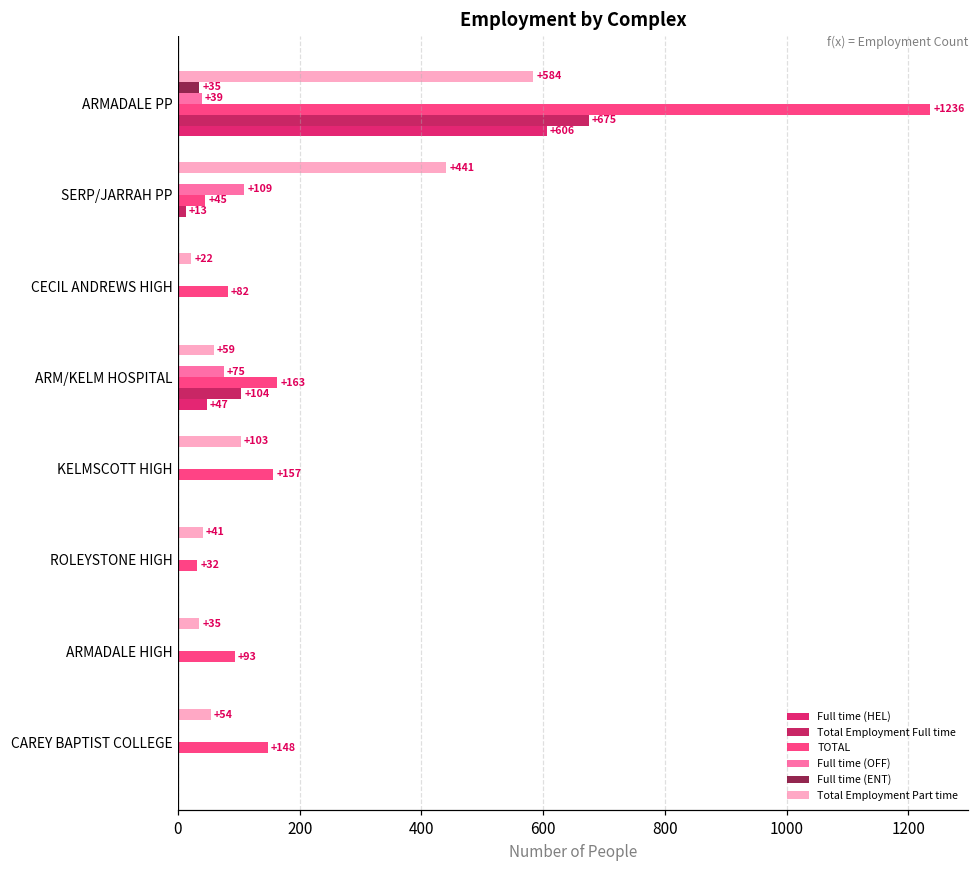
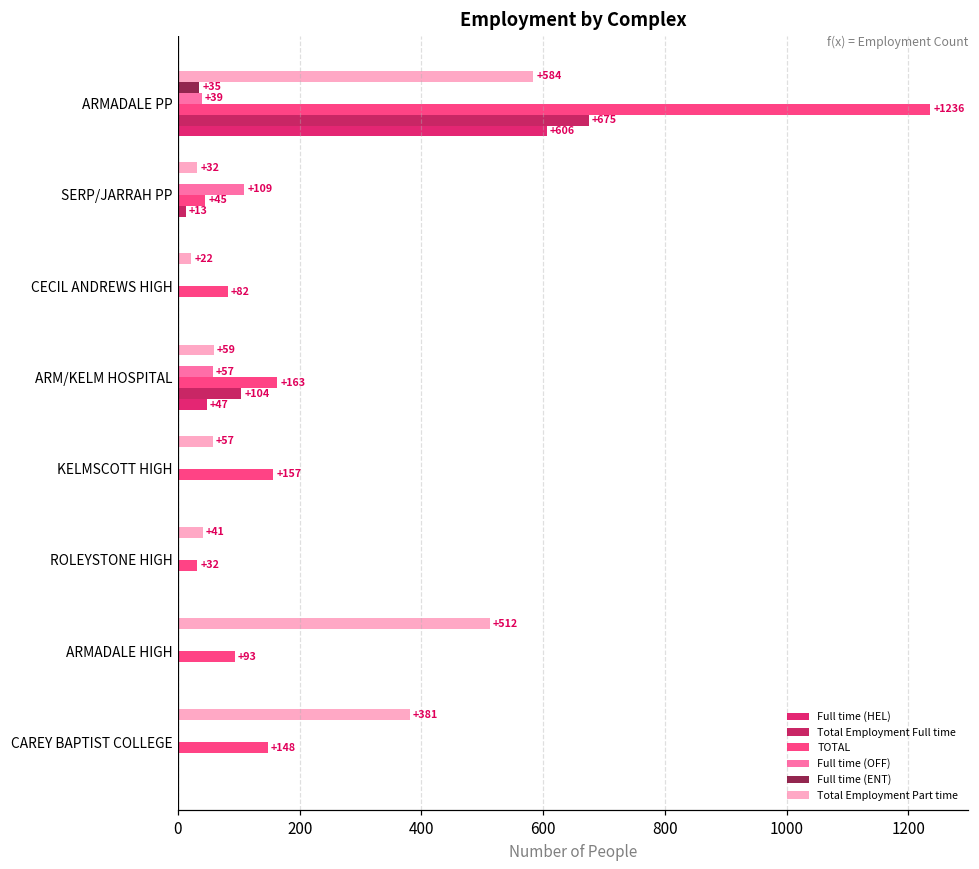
  {
    "Full time (OFF)": {
      "ARMADALE PP": "+39",
      "SERP/JARRAH PP": "+109",
-     "ARM/KELM HOSPITAL": "+75"
+     "ARM/KELM HOSPITAL": "+57"
    },
    "Full time (ENT)": {
      "ARMADALE PP": "+35"
    },
    "Total Employment Part time": {
      "ARMADALE PP": "+584",
-     "SERP/JARRAH PP": "+441",
+     "SERP/JARRAH PP": "+32",
      "CECIL ANDREWS HIGH": "+22",
      "ARM/KELM HOSPITAL": "+59",
-     "KELMSCOTT HIGH": "+103",
+     "KELMSCOTT HIGH": "+57",
      "ROLEYSTONE HIGH": "+41",
-     "ARMADALE HIGH": "+35",
-     "CAREY BAPTIST COLLEGE": "+54"
+     "ARMADALE HIGH": "+512",
+     "CAREY BAPTIST COLLEGE": "+381"
    }
  }
